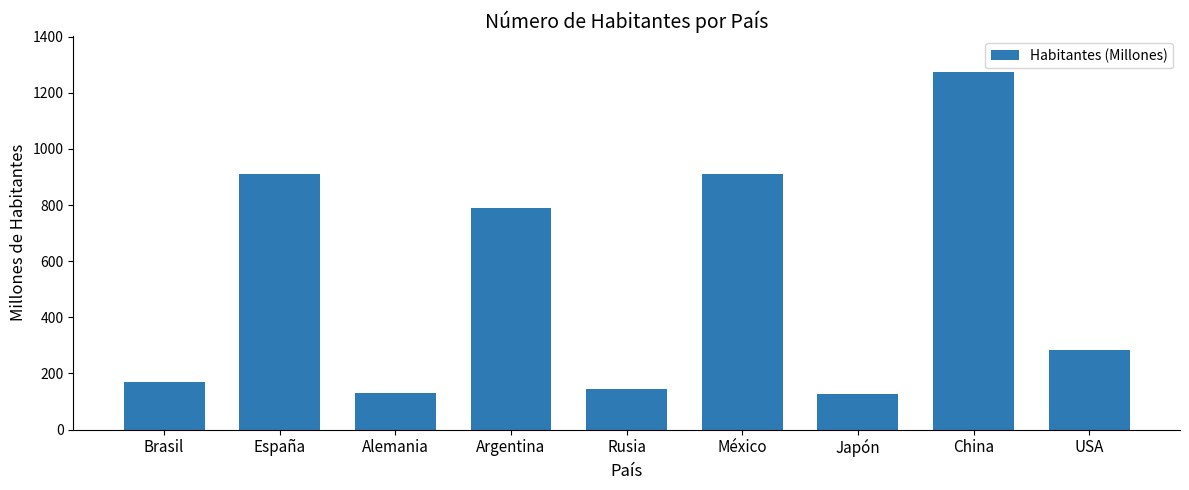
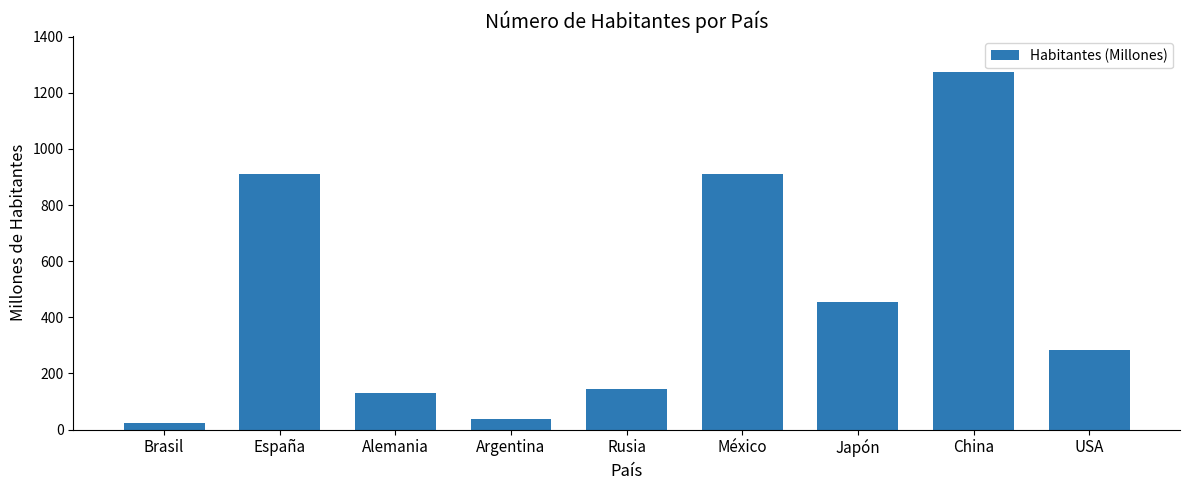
  {
-   "Brasil": 170,
+   "Brasil": 20,
    "España": 910,
    "Alemania": 130,
-   "Argentina": 790,
+   "Argentina": 40,
    "Rusia": 150,
    "México": 910,
-   "Japón": 130,
+   "Japón": 450,
    "China": 1280,
    "USA": 280
  }
